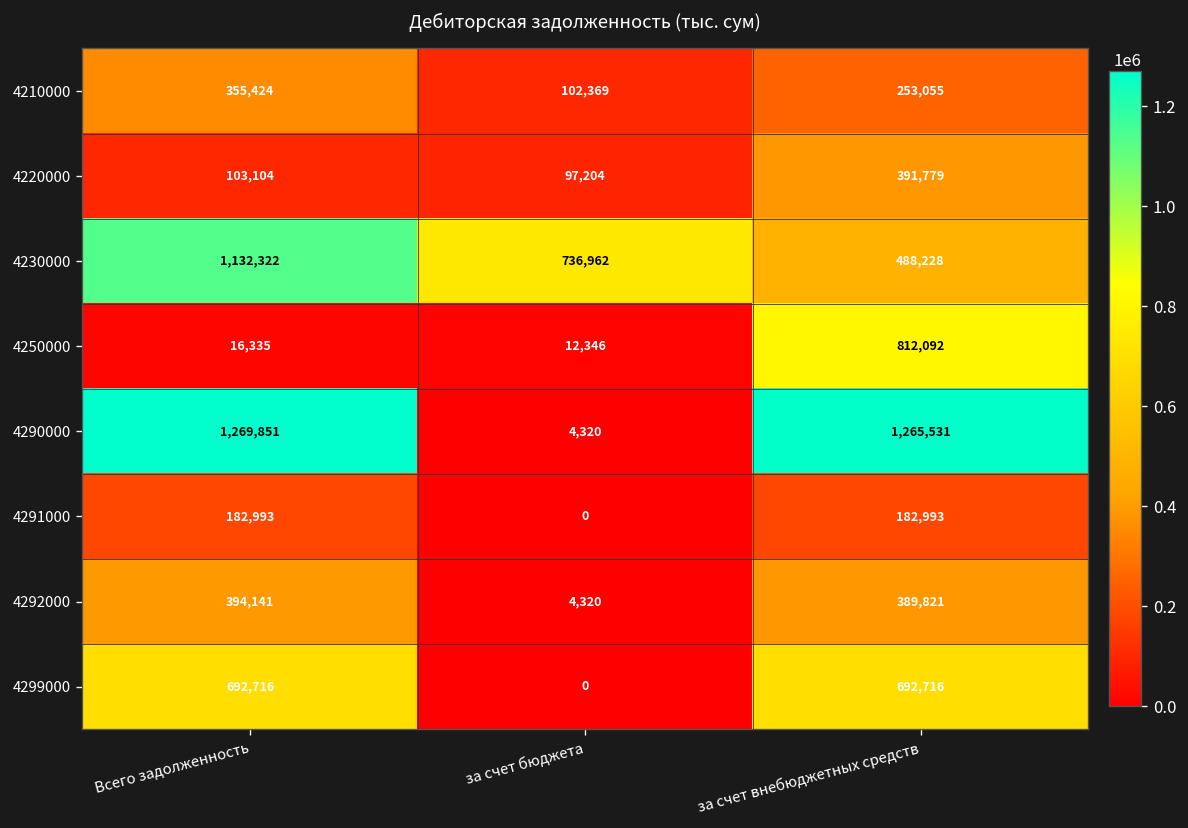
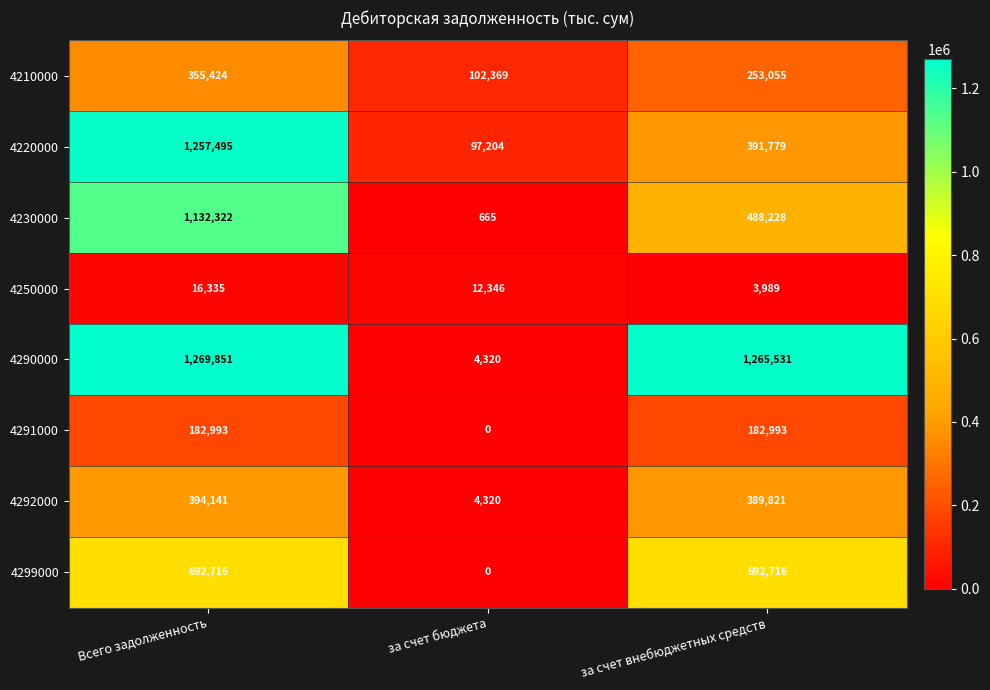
  {
    "4210000": {
      "Всего задолженность": "355,424",
      "за счет бюджета": "102,369",
      "за счет внебюджетных средств": "253,055"
    },
    "4220000": {
-     "Всего задолженность": "103,104",
+     "Всего задолженность": "1,257,495",
      "за счет бюджета": "97,204",
      "за счет внебюджетных средств": "391,779"
    },
    "4230000": {
      "Всего задолженность": "1,132,322",
-     "за счет бюджета": "736,962",
+     "за счет бюджета": "665",
      "за счет внебюджетных средств": "488,228"
    },
    "4250000": {
      "Всего задолженность": "16,335",
      "за счет бюджета": "12,346",
-     "за счет внебюджетных средств": "812,092"
+     "за счет внебюджетных средств": "3,989"
    },
    "4290000": {
      "Всего задолженность": "1,269,851",
      "за счет бюджета": "4,320",
      "за счет внебюджетных средств": "1,265,531"
    },
    "4291000": {
      "Всего задолженность": "182,993",
      "за счет бюджета": "0",
      "за счет внебюджетных средств": "182,993"
    },
    "4292000": {
      "Всего задолженность": "394,141",
      "за счет бюджета": "4,320",
      "за счет внебюджетных средств": "389,821"
    },
    "4299000": {
      "Всего задолженность": "692,716",
      "за счет бюджета": "0",
      "за счет внебюджетных средств": "692,716"
    }
  }
